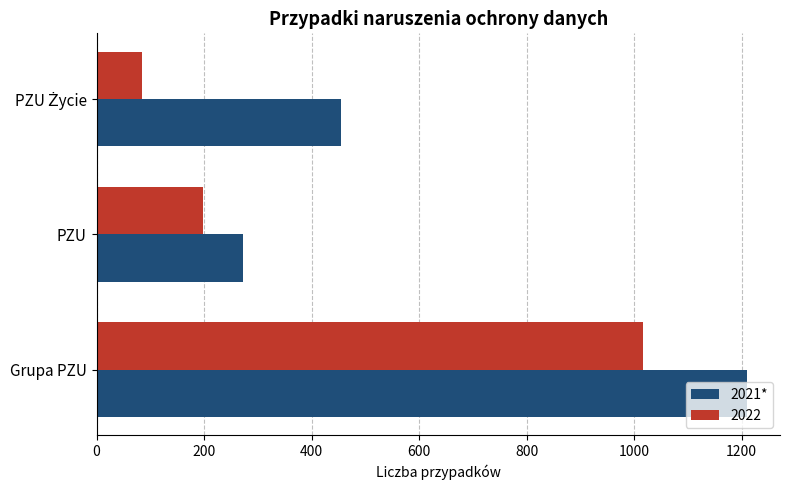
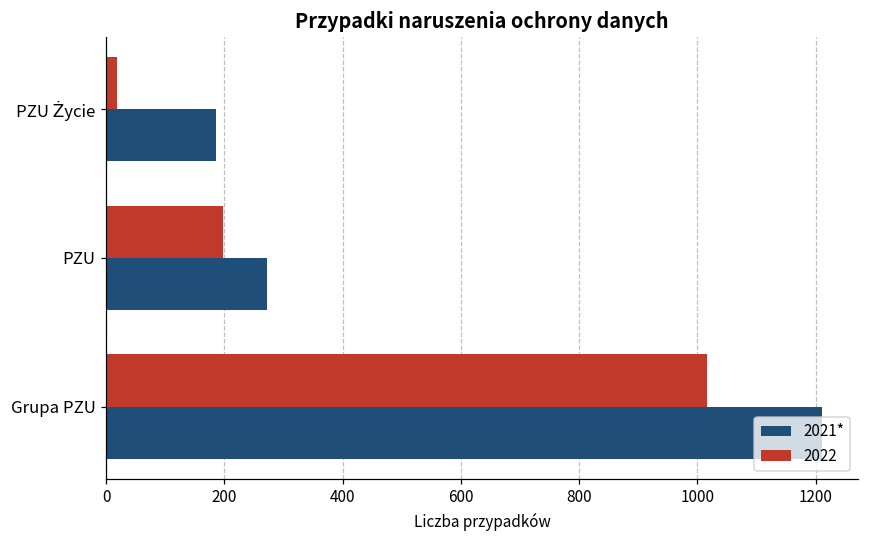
  {
    "2021*": {
-     "PZU Życie": 450,
+     "PZU Życie": 190,
      "PZU": 270
    },
    "2022": {
-     "PZU Życie": 80,
+     "PZU Życie": 20,
      "PZU": 200,
      "Grupa PZU": 1020
    }
  }
